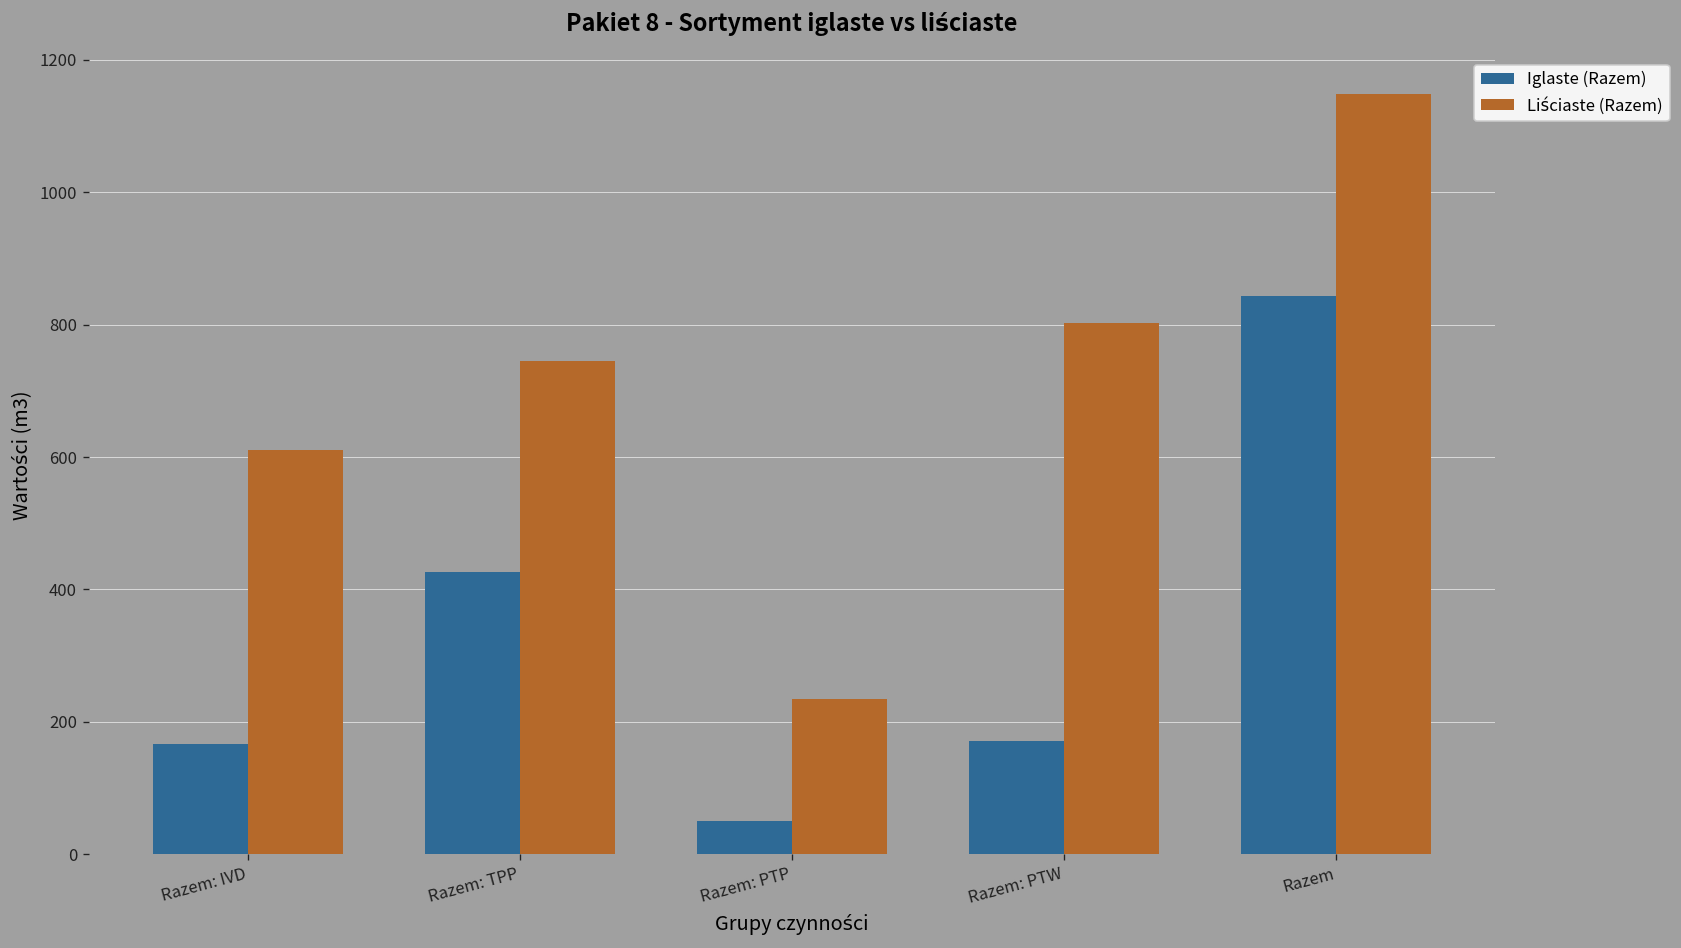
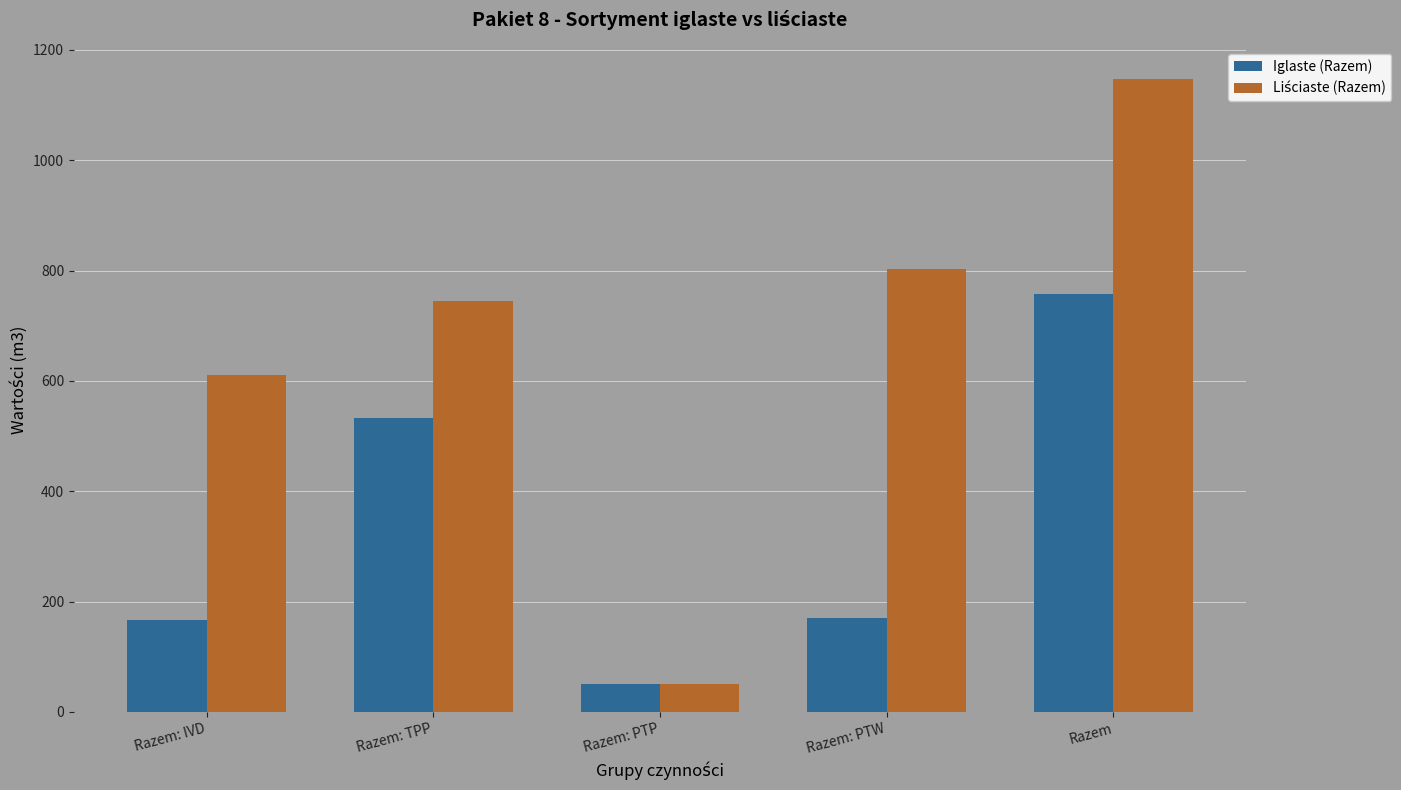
  {
    "Iglaste (Razem)": {
      "Razem: IVD": 170,
-     "Razem: TPP": 430,
+     "Razem: TPP": 530,
      "Razem: PTP": 50,
      "Razem: PTW": 170,
-     "Razem": 840
+     "Razem": 760
    },
    "Liściaste (Razem)": {
      "Razem: IVD": 610,
      "Razem: TPP": 750,
-     "Razem: PTP": 230,
+     "Razem: PTP": 50,
      "Razem: PTW": 800,
      "Razem": 1150
    }
  }
